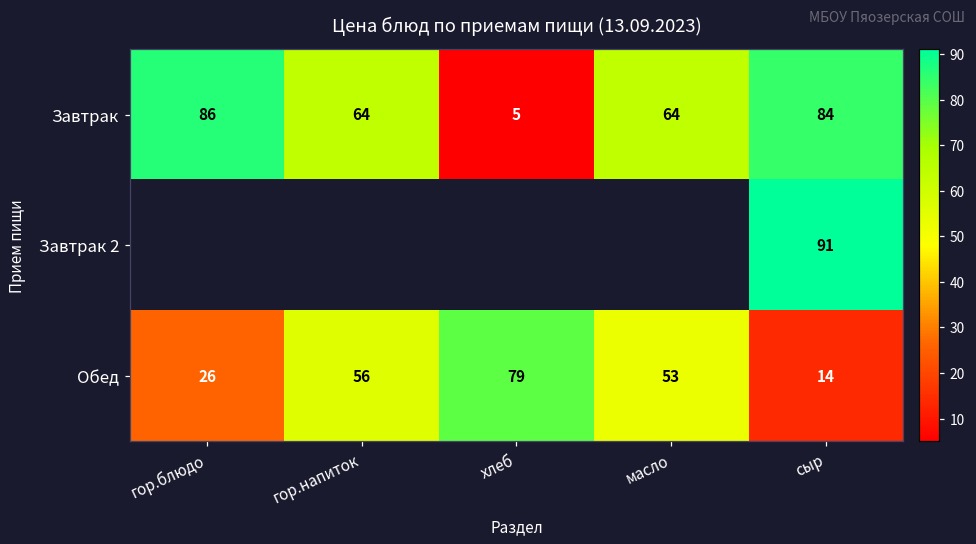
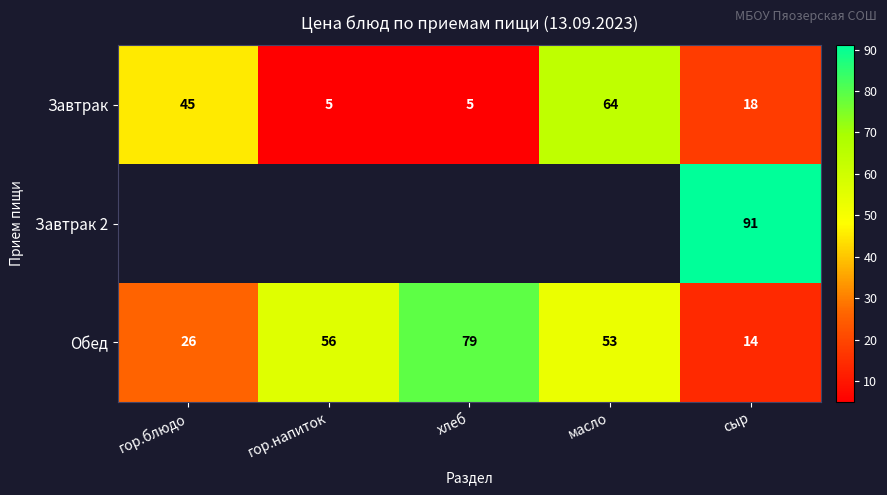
  {
    "Завтрак": {
-     "гор.блюдо": 86,
-     "гор.напиток": 64,
+     "гор.блюдо": 45,
+     "гор.напиток": 5,
      "хлеб": 5,
      "масло": 64,
-     "сыр": 84
+     "сыр": 18
    },
    "Завтрак 2": {
      "сыр": 91
    },
    "Обед": {
      "гор.блюдо": 26,
      "гор.напиток": 56,
      "хлеб": 79,
      "масло": 53,
      "сыр": 14
    }
  }
